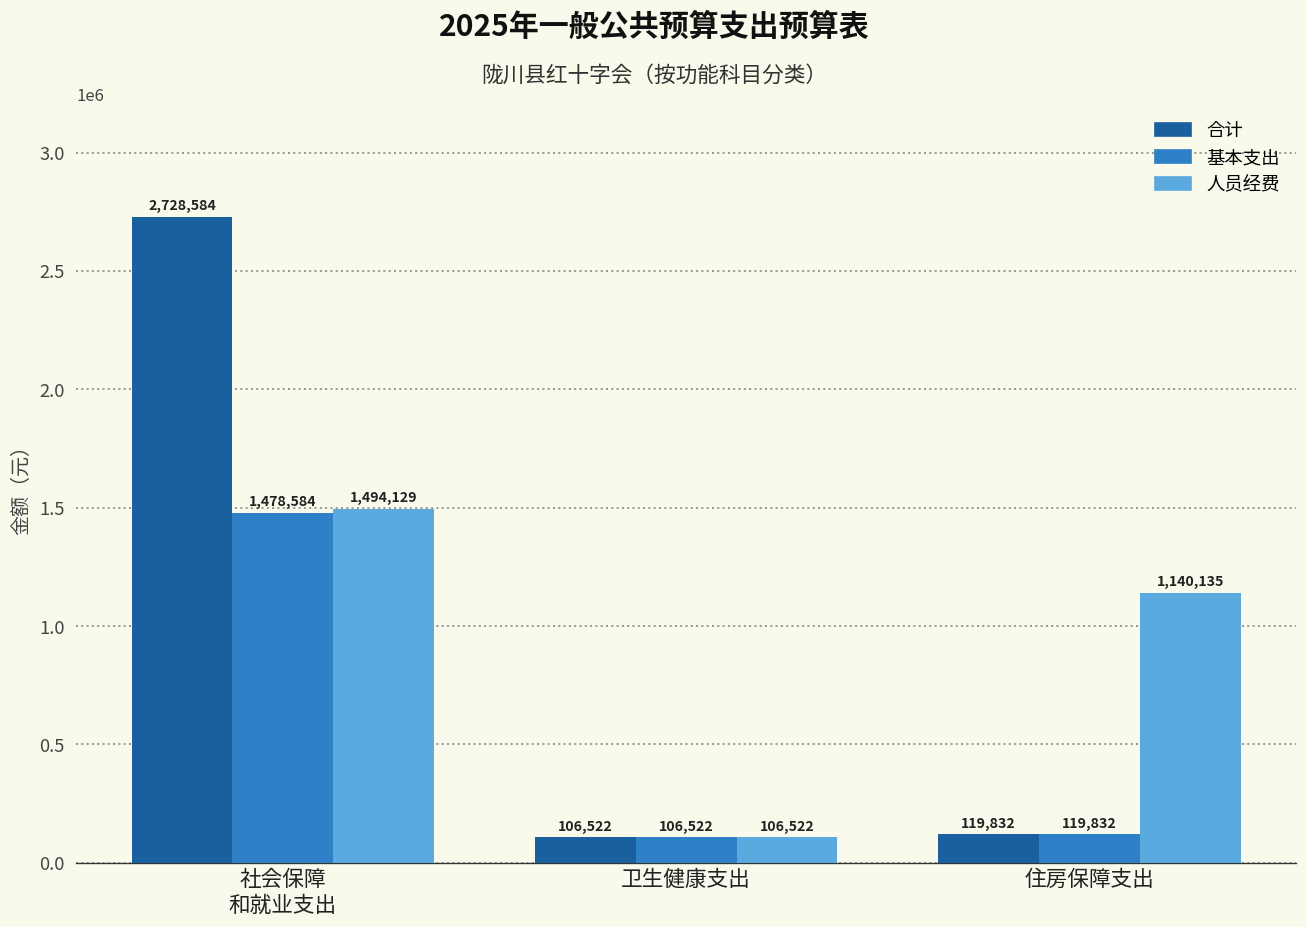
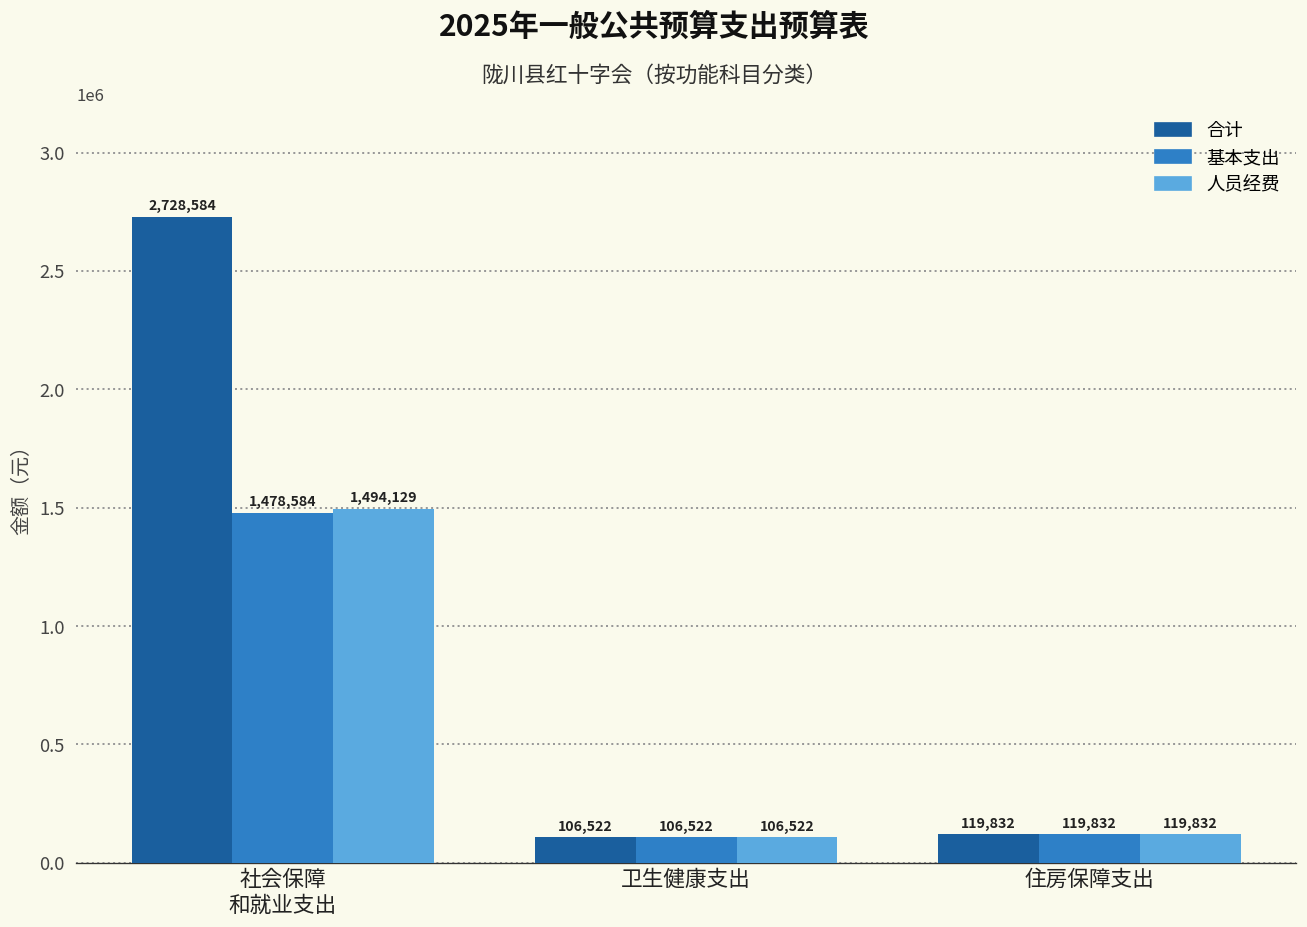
  {
    "人员经费": {
      "社会保障 和就业支出": "1,494,129",
      "卫生健康支出": "106,522",
-     "住房保障支出": "1,140,135"
+     "住房保障支出": "119,832"
    }
  }
